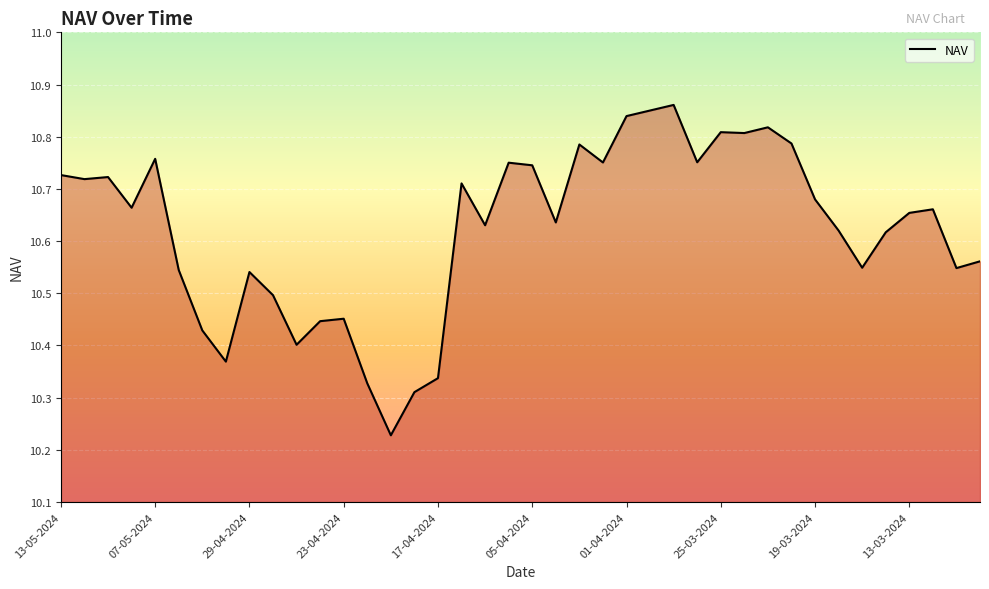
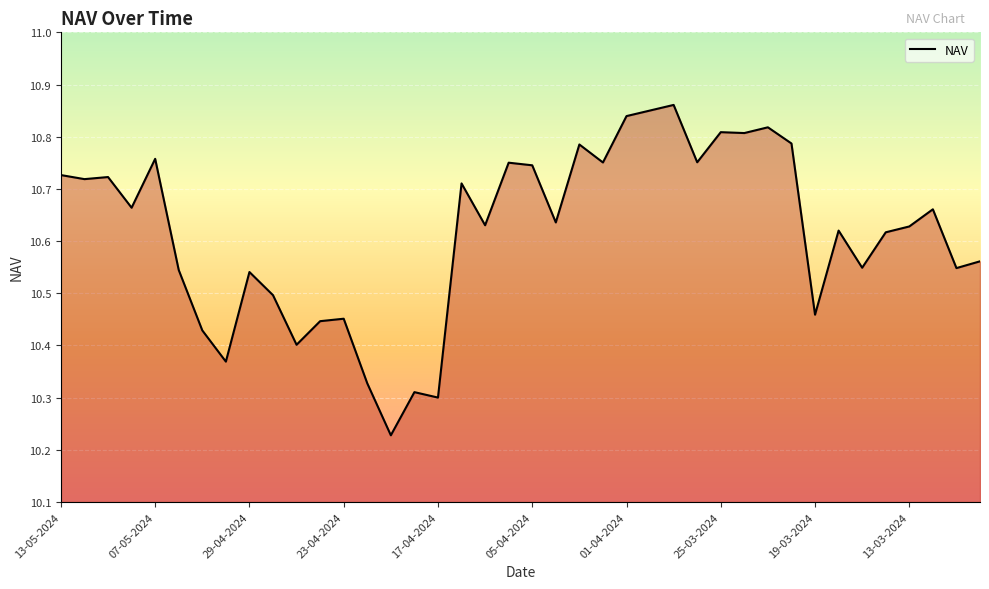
  {
    "13-05-2024": 10.73,
    "07-05-2024": 10.76,
    "29-04-2024": 10.54,
    "23-04-2024": 10.45,
-   "17-04-2024": 10.34,
+   "17-04-2024": 10.30,
    "05-04-2024": 10.75,
    "01-04-2024": 10.84,
    "25-03-2024": 10.81,
-   "19-03-2024": 10.68,
-   "13-03-2024": 10.65
+   "19-03-2024": 10.46,
+   "13-03-2024": 10.63
  }
